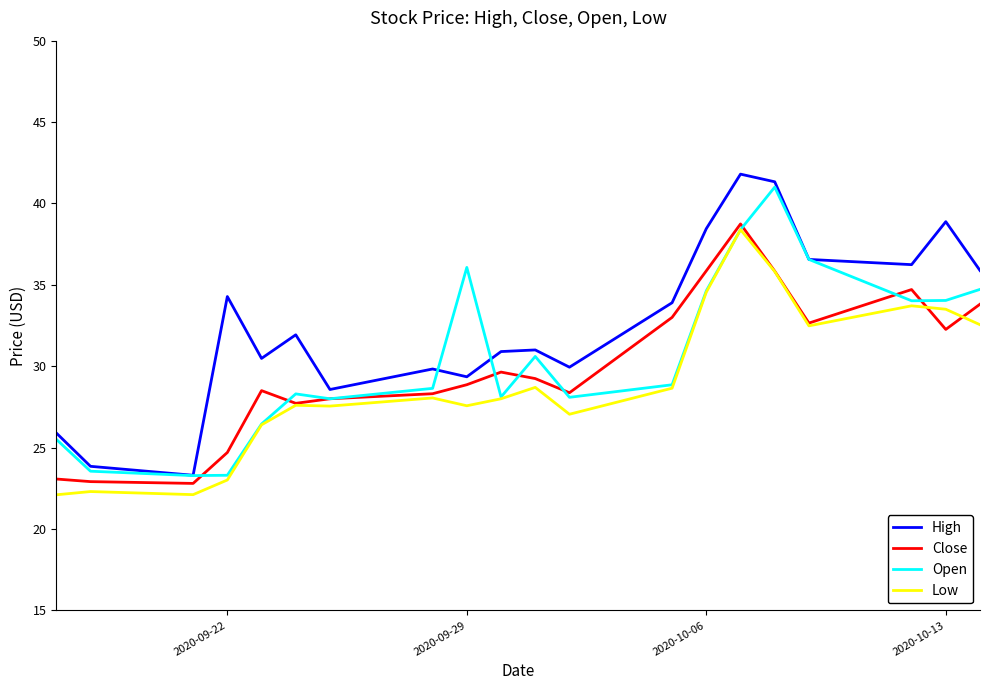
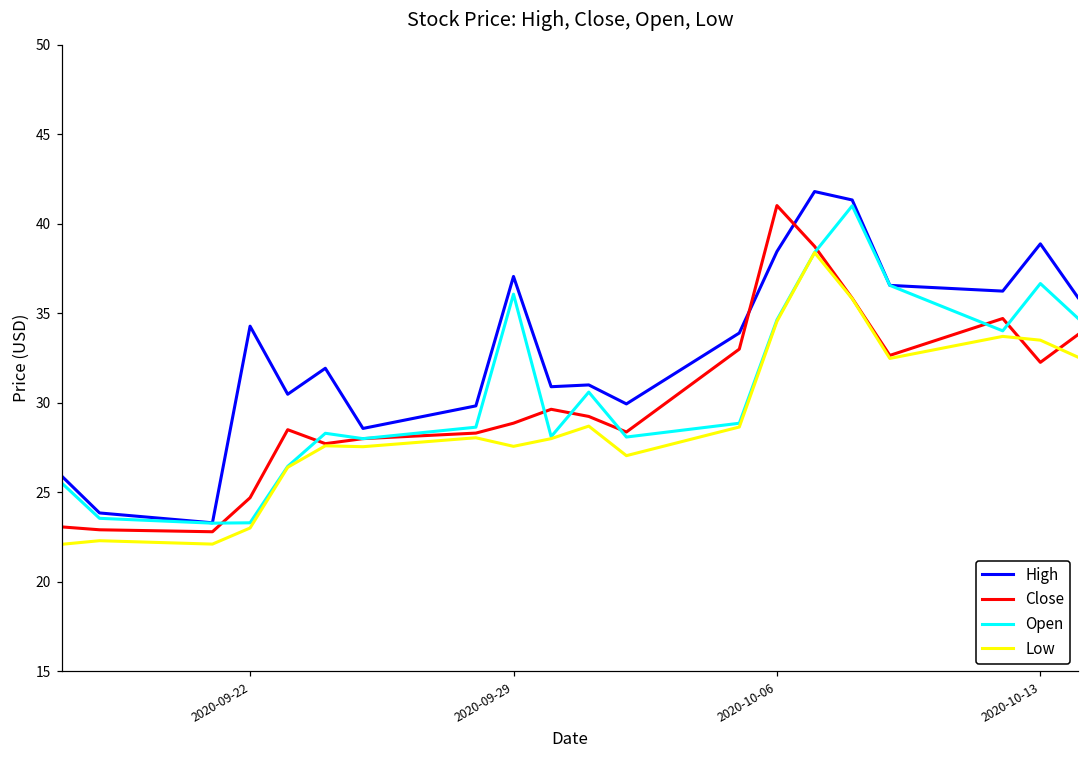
  {
    "High": {
      "2020-09-22": 34.3,
-     "2020-09-29": 29.4,
+     "2020-09-29": 37.1,
      "2020-10-06": 38.5,
      "2020-10-13": 38.9
    },
    "Close": {
      "2020-09-22": 24.7,
      "2020-09-29": 28.9,
-     "2020-10-06": 35.9,
+     "2020-10-06": 41.0,
      "2020-10-13": 32.3
    },
    "Open": {
      "2020-09-22": 23.3,
      "2020-09-29": 36.1,
-     "2020-10-13": 34.0
+     "2020-10-13": 36.7
    },
    "Low": {
      "2020-09-22": 23.0,
      "2020-09-29": 27.6,
      "2020-10-13": 33.5
    }
  }
